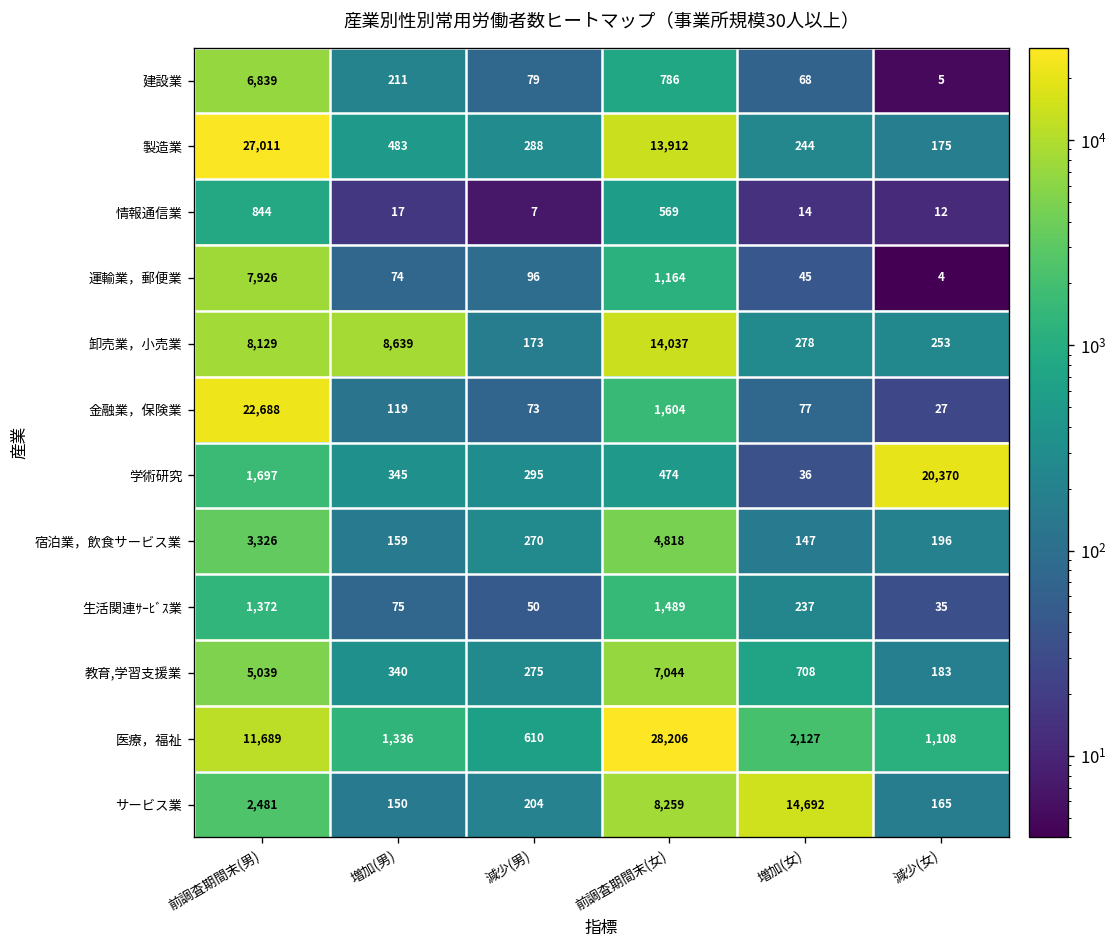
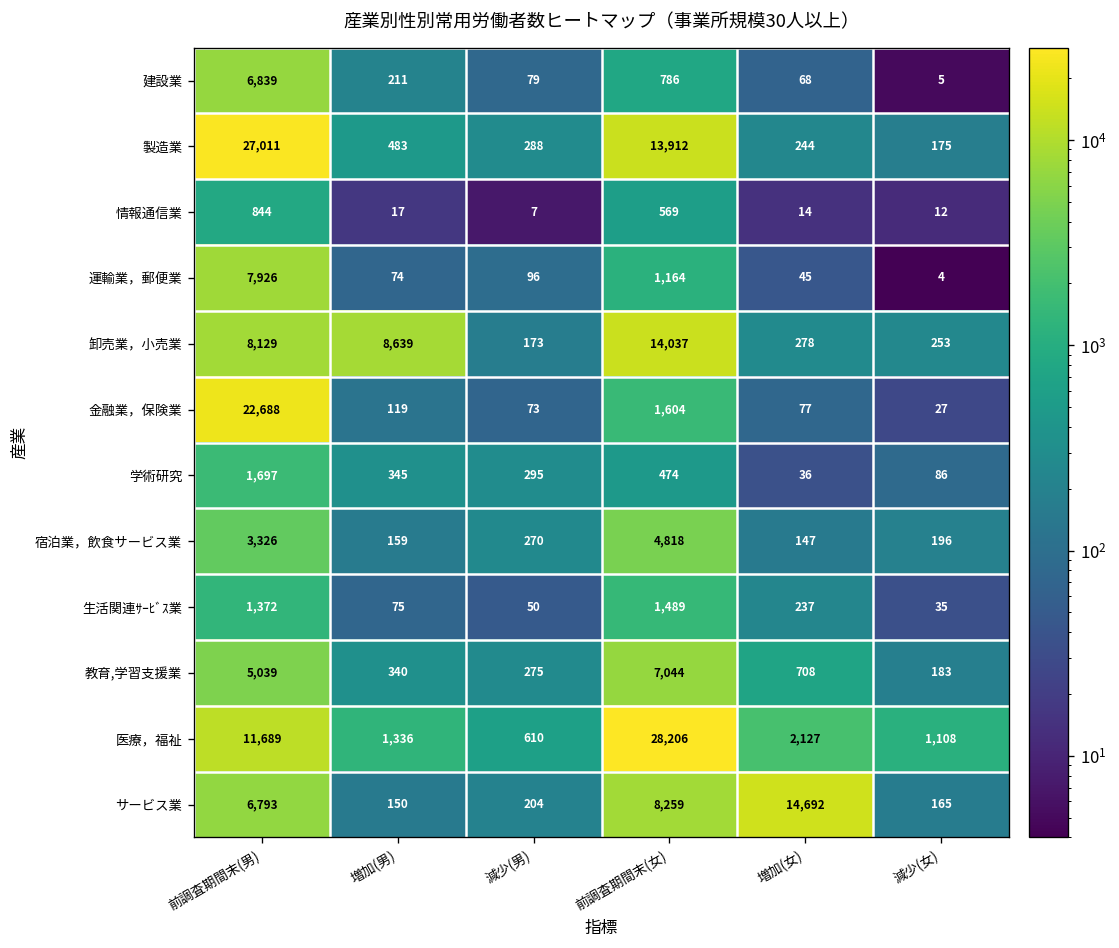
  {
    "建設業": {
      "前調査期間末(男)": "6,839",
      "増加(男)": "211",
      "減少(男)": "79",
      "前調査期間末(女)": "786",
      "増加(女)": "68",
      "減少(女)": "5"
    },
    "製造業": {
      "前調査期間末(男)": "27,011",
      "増加(男)": "483",
      "減少(男)": "288",
      "前調査期間末(女)": "13,912",
      "増加(女)": "244",
      "減少(女)": "175"
    },
    "情報通信業": {
      "前調査期間末(男)": "844",
      "増加(男)": "17",
      "減少(男)": "7",
      "前調査期間末(女)": "569",
      "増加(女)": "14",
      "減少(女)": "12"
    },
    "運輸業，郵便業": {
      "前調査期間末(男)": "7,926",
      "増加(男)": "74",
      "減少(男)": "96",
      "前調査期間末(女)": "1,164",
      "増加(女)": "45",
      "減少(女)": "4"
    },
    "卸売業，小売業": {
      "前調査期間末(男)": "8,129",
      "増加(男)": "8,639",
      "減少(男)": "173",
      "前調査期間末(女)": "14,037",
      "増加(女)": "278",
      "減少(女)": "253"
    },
    "金融業，保険業": {
      "前調査期間末(男)": "22,688",
      "増加(男)": "119",
      "減少(男)": "73",
      "前調査期間末(女)": "1,604",
      "増加(女)": "77",
      "減少(女)": "27"
    },
    "学術研究": {
      "前調査期間末(男)": "1,697",
      "増加(男)": "345",
      "減少(男)": "295",
      "前調査期間末(女)": "474",
      "増加(女)": "36",
-     "減少(女)": "20,370"
+     "減少(女)": "86"
    },
    "宿泊業，飲食サービス業": {
      "前調査期間末(男)": "3,326",
      "増加(男)": "159",
      "減少(男)": "270",
      "前調査期間末(女)": "4,818",
      "増加(女)": "147",
      "減少(女)": "196"
    },
    "生活関連ｻｰﾋﾞｽ業": {
      "前調査期間末(男)": "1,372",
      "増加(男)": "75",
      "減少(男)": "50",
      "前調査期間末(女)": "1,489",
      "増加(女)": "237",
      "減少(女)": "35"
    },
    "教育,学習支援業": {
      "前調査期間末(男)": "5,039",
      "増加(男)": "340",
      "減少(男)": "275",
      "前調査期間末(女)": "7,044",
      "増加(女)": "708",
      "減少(女)": "183"
    },
    "医療，福祉": {
      "前調査期間末(男)": "11,689",
      "増加(男)": "1,336",
      "減少(男)": "610",
      "前調査期間末(女)": "28,206",
      "増加(女)": "2,127",
      "減少(女)": "1,108"
    },
    "サービス業": {
-     "前調査期間末(男)": "2,481",
+     "前調査期間末(男)": "6,793",
      "増加(男)": "150",
      "減少(男)": "204",
      "前調査期間末(女)": "8,259",
      "増加(女)": "14,692",
      "減少(女)": "165"
    }
  }
